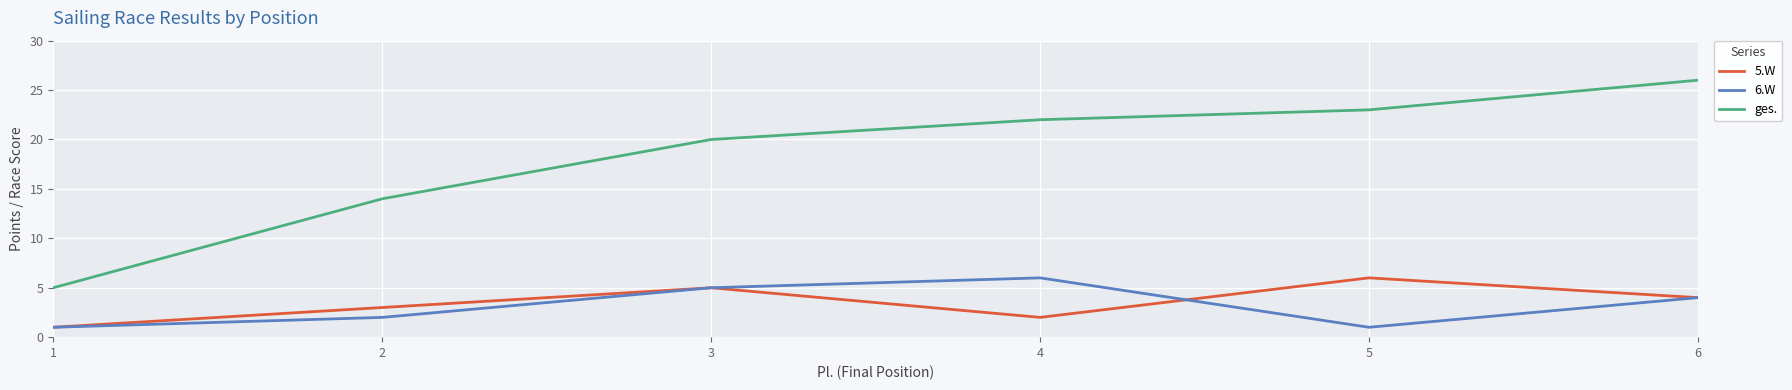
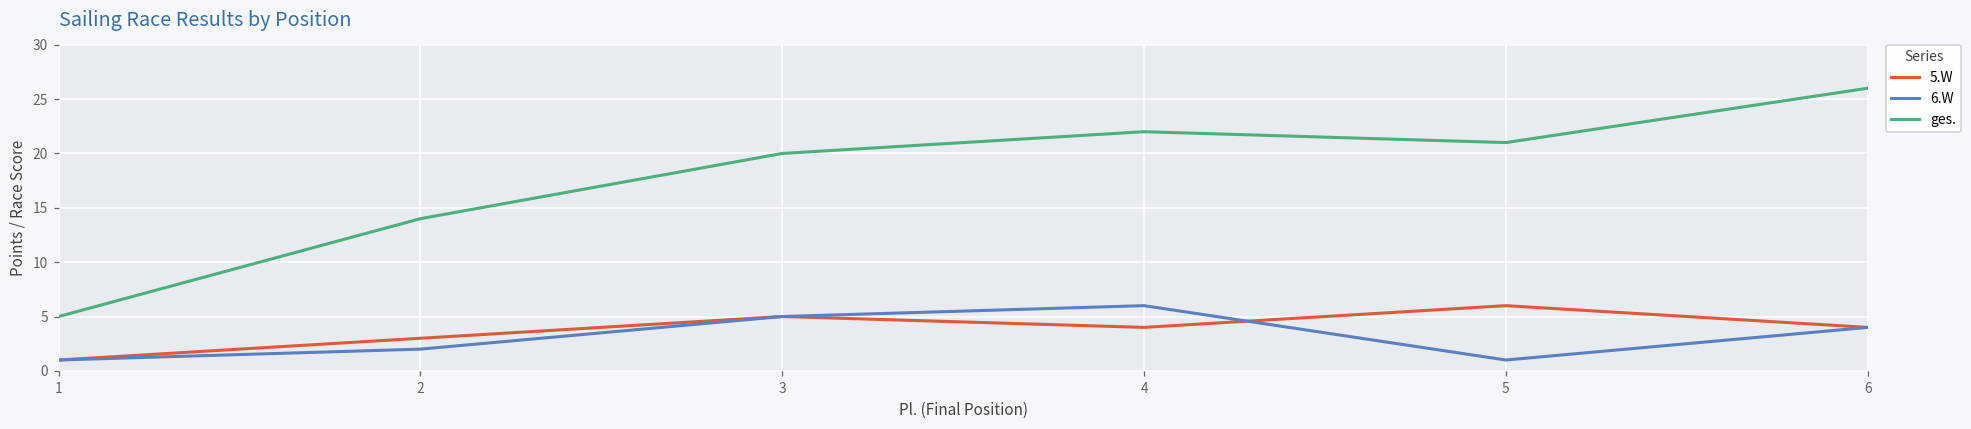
  {
    "5.W": {
      "2": 3,
-     "4": 2,
+     "4": 4,
      "5": 6
    },
    "6.W": {
      "2": 2,
      "4": 6,
      "5": 1
    },
    "ges.": {
      "1": 5,
      "2": 14,
      "3": 20,
      "4": 22,
-     "5": 23,
+     "5": 21,
      "6": 26
    }
  }
